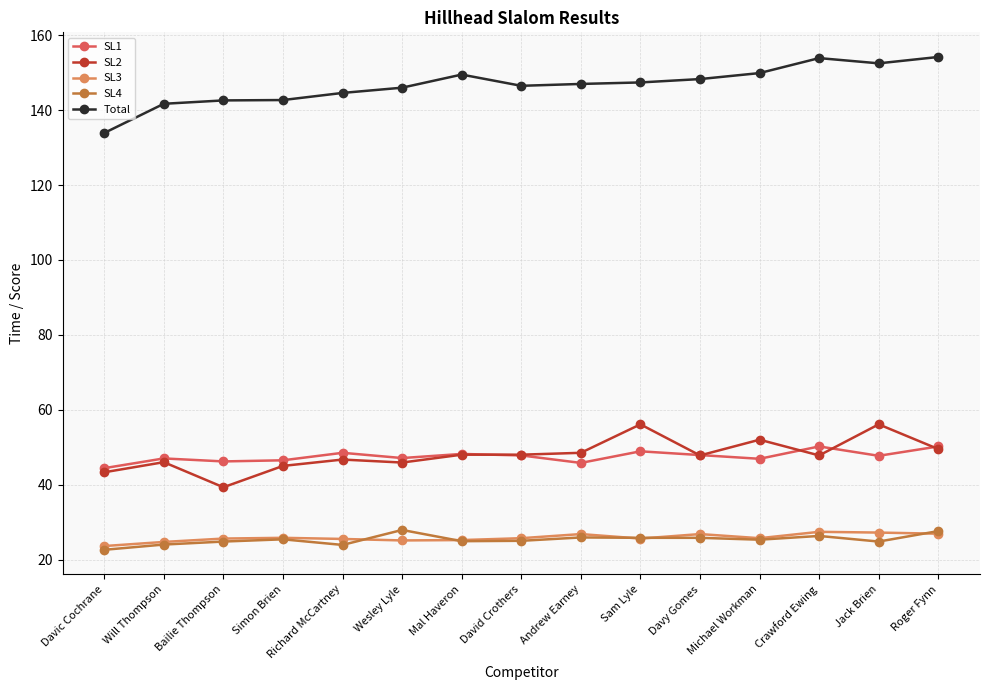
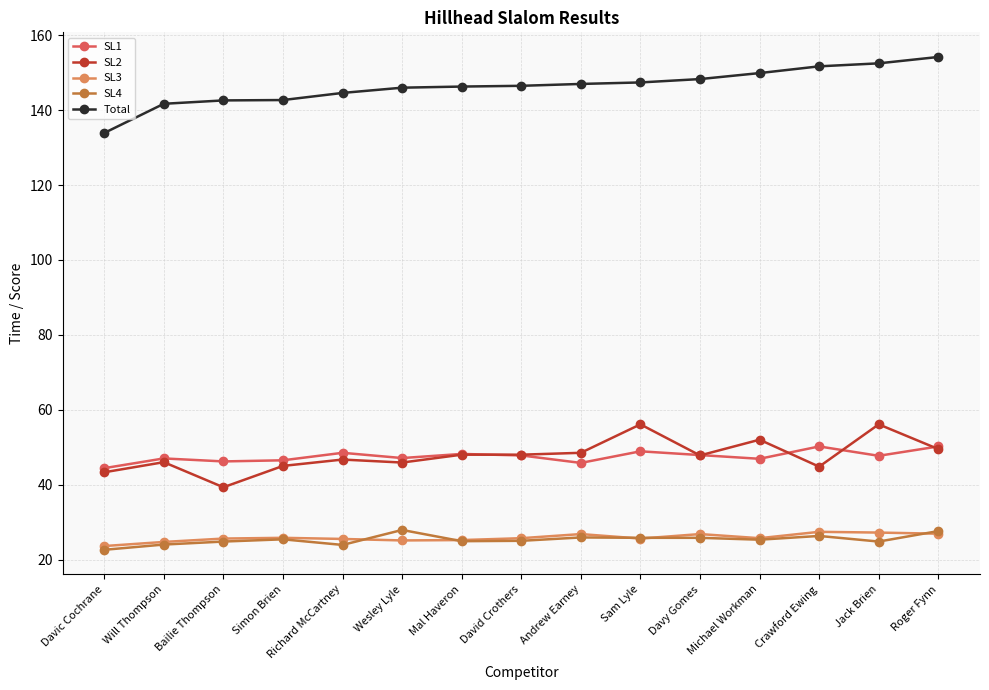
  {
    "SL2": {
      "Davic Cochrane": 43,
      "Will Thompson": 46,
      "Bailie Thompson": 39,
      "Simon Brien": 45,
      "Richard McCartney": 47,
      "Wesley Lyle": 46,
      "Andrew Earney": 49,
      "Sam Lyle": 56,
      "Michael Workman": 52,
-     "Crawford Ewing": 48,
+     "Crawford Ewing": 45,
      "Jack Brien": 56,
      "Roger Fynn": 50
    },
    "Total": {
      "Davic Cochrane": 134,
      "Will Thompson": 142,
      "Bailie Thompson": 143,
      "Simon Brien": 143,
      "Richard McCartney": 145,
      "Wesley Lyle": 146,
-     "Mal Haveron": 150,
+     "Mal Haveron": 146,
      "David Crothers": 147,
      "Andrew Earney": 147,
      "Sam Lyle": 147,
      "Davy Gomes": 148,
      "Michael Workman": 150,
-     "Crawford Ewing": 154,
+     "Crawford Ewing": 152,
      "Jack Brien": 153,
      "Roger Fynn": 154
    }
  }
